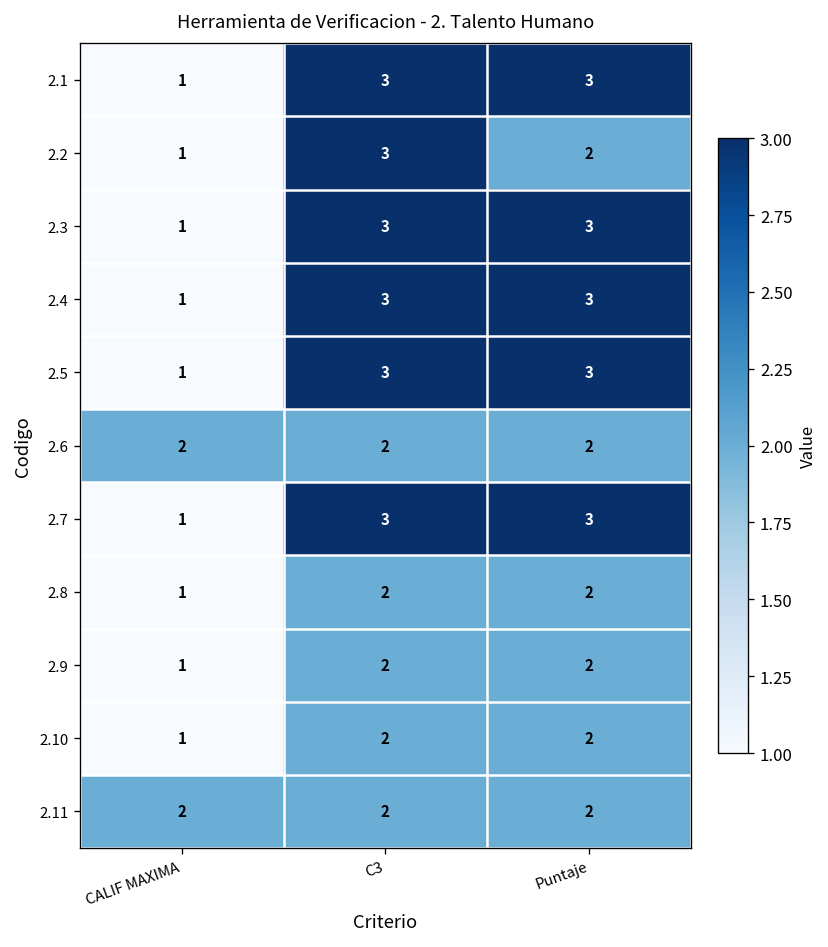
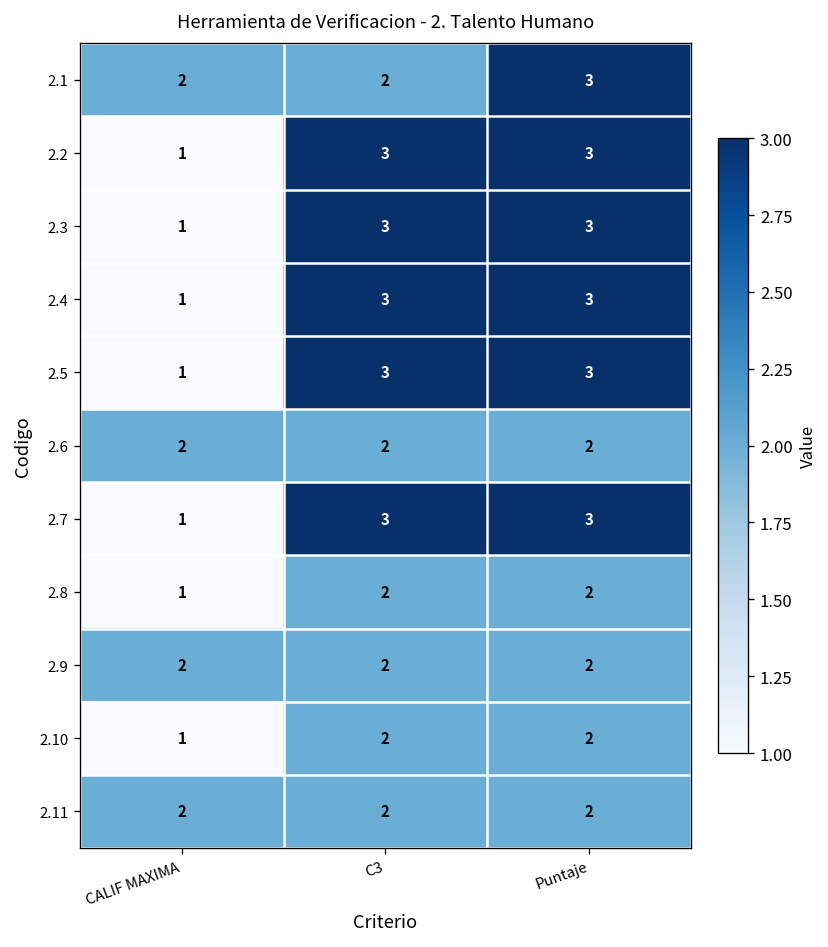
  {
    "2.1": {
-     "CALIF MAXIMA": 1,
-     "C3": 3,
+     "CALIF MAXIMA": 2,
+     "C3": 2,
      "Puntaje": 3
    },
    "2.2": {
      "CALIF MAXIMA": 1,
      "C3": 3,
-     "Puntaje": 2
+     "Puntaje": 3
    },
    "2.3": {
      "CALIF MAXIMA": 1,
      "C3": 3,
      "Puntaje": 3
    },
    "2.4": {
      "CALIF MAXIMA": 1,
      "C3": 3,
      "Puntaje": 3
    },
    "2.5": {
      "CALIF MAXIMA": 1,
      "C3": 3,
      "Puntaje": 3
    },
    "2.6": {
      "CALIF MAXIMA": 2,
      "C3": 2,
      "Puntaje": 2
    },
    "2.7": {
      "CALIF MAXIMA": 1,
      "C3": 3,
      "Puntaje": 3
    },
    "2.8": {
      "CALIF MAXIMA": 1,
      "C3": 2,
      "Puntaje": 2
    },
    "2.9": {
-     "CALIF MAXIMA": 1,
+     "CALIF MAXIMA": 2,
      "C3": 2,
      "Puntaje": 2
    },
    "2.10": {
      "CALIF MAXIMA": 1,
      "C3": 2,
      "Puntaje": 2
    },
    "2.11": {
      "CALIF MAXIMA": 2,
      "C3": 2,
      "Puntaje": 2
    }
  }
